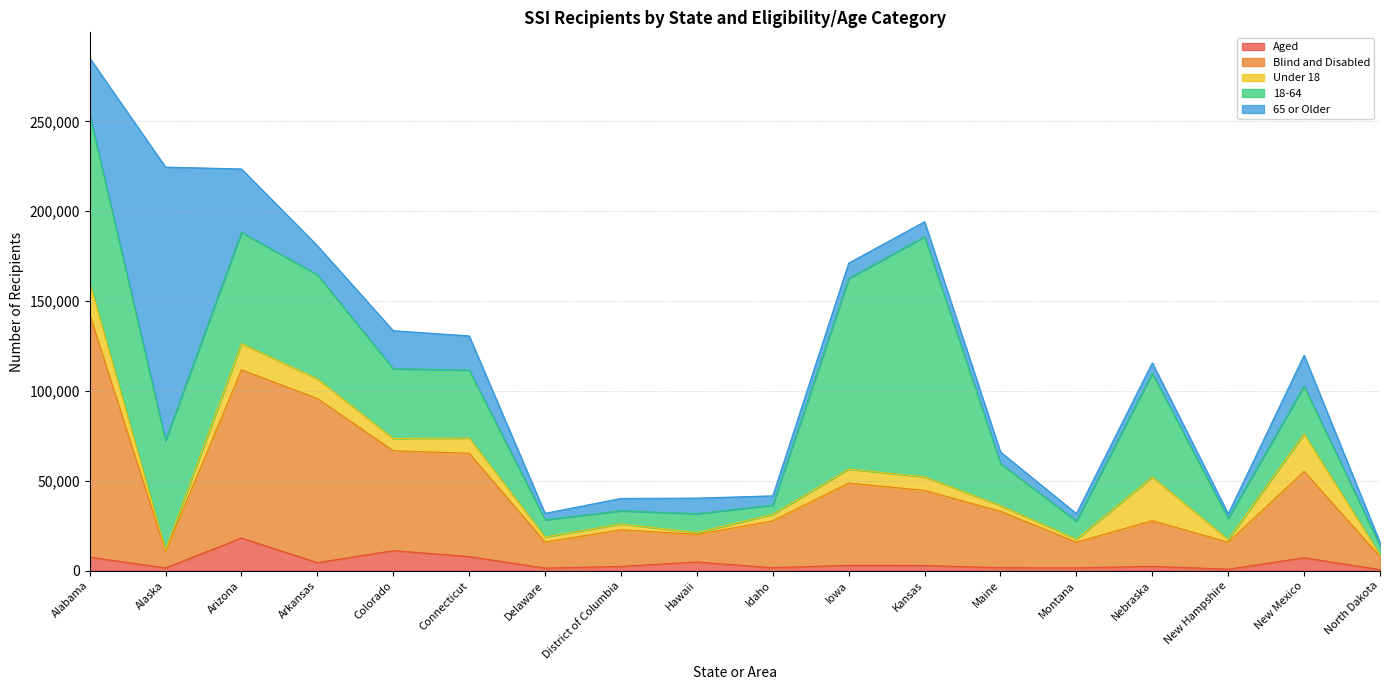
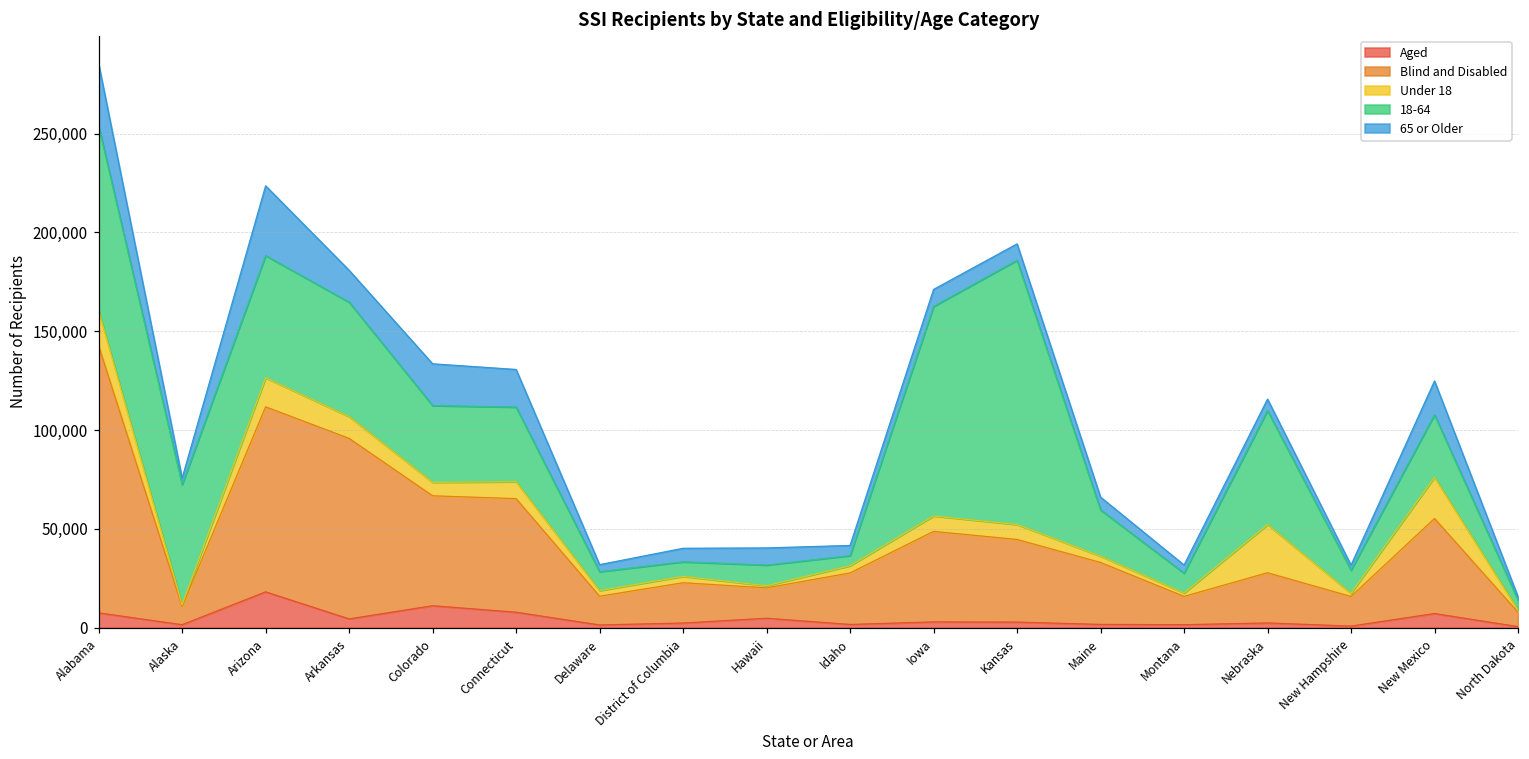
  {
    "Under 18": {
      "Alabama": "18,000",
      "Arizona": "15,000",
      "Arkansas": "11,000",
      "Colorado": "7,000",
      "Connecticut": "9,000",
      "Delaware": "3,000",
      "District of Columbia": "3,000",
      "Idaho": "4,000",
      "Iowa": "8,000",
      "Kansas": "8,000",
      "Maine": "3,000",
      "Montana": "2,000",
      "Nebraska": "24,000",
      "New Hampshire": "2,000",
      "New Mexico": "21,000"
    },
    "18-64": {
      "Alabama": "93,000",
      "Alaska": "61,000",
      "Arizona": "62,000",
      "Arkansas": "58,000",
      "Colorado": "39,000",
      "Connecticut": "38,000",
      "Delaware": "10,000",
      "District of Columbia": "7,000",
      "Hawaii": "10,000",
      "Idaho": "5,000",
      "Iowa": "106,000",
      "Kansas": "134,000",
      "Maine": "23,000",
      "Montana": "10,000",
      "Nebraska": "58,000",
      "New Hampshire": "12,000",
-     "New Mexico": "27,000",
+     "New Mexico": "32,000",
      "North Dakota": "5,000"
    },
    "65 or Older": {
      "Alabama": "31,000",
-     "Alaska": "152,000",
+     "Alaska": "3,000",
      "Arizona": "35,000",
      "Arkansas": "16,000",
      "Colorado": "21,000",
      "Connecticut": "19,000",
      "Delaware": "4,000",
      "District of Columbia": "7,000",
      "Hawaii": "9,000",
      "Idaho": "5,000",
      "Iowa": "9,000",
      "Kansas": "8,000",
      "Maine": "6,000",
      "Montana": "4,000",
      "Nebraska": "6,000",
      "New Hampshire": "3,000",
      "New Mexico": "17,000",
      "North Dakota": "2,000"
    }
  }
